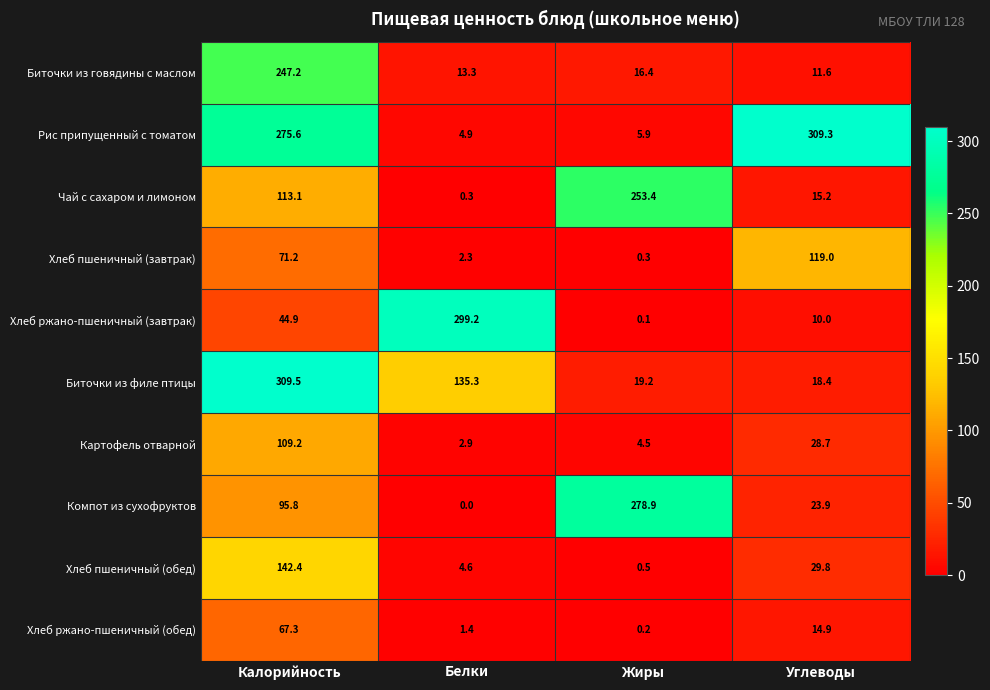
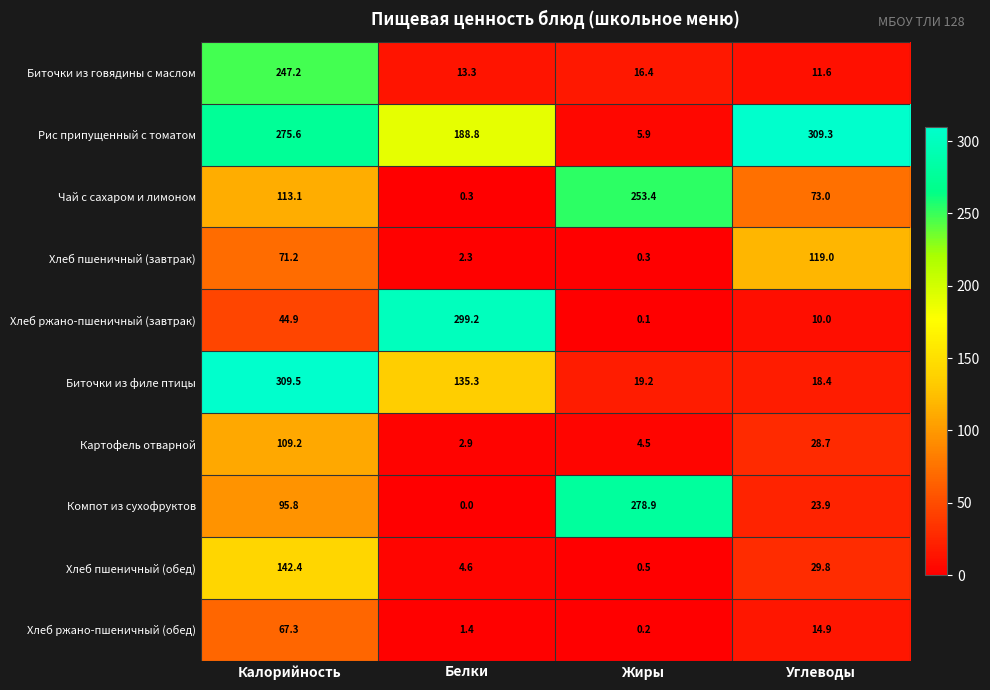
  {
    "Биточки из говядины с маслом": {
      "Калорийность": 247.2,
      "Белки": 13.3,
      "Жиры": 16.4,
      "Углеводы": 11.6
    },
    "Рис припущенный с томатом": {
      "Калорийность": 275.6,
-     "Белки": 4.9,
+     "Белки": 188.8,
      "Жиры": 5.9,
      "Углеводы": 309.3
    },
    "Чай с сахаром и лимоном": {
      "Калорийность": 113.1,
      "Белки": 0.3,
      "Жиры": 253.4,
-     "Углеводы": 15.2
+     "Углеводы": 73.0
    },
    "Хлеб пшеничный (завтрак)": {
      "Калорийность": 71.2,
      "Белки": 2.3,
      "Жиры": 0.3,
      "Углеводы": 119.0
    },
    "Хлеб ржано-пшеничный (завтрак)": {
      "Калорийность": 44.9,
      "Белки": 299.2,
      "Жиры": 0.1,
      "Углеводы": 10.0
    },
    "Биточки из филе птицы": {
      "Калорийность": 309.5,
      "Белки": 135.3,
      "Жиры": 19.2,
      "Углеводы": 18.4
    },
    "Картофель отварной": {
      "Калорийность": 109.2,
      "Белки": 2.9,
      "Жиры": 4.5,
      "Углеводы": 28.7
    },
    "Компот из сухофруктов": {
      "Калорийность": 95.8,
      "Белки": 0.0,
      "Жиры": 278.9,
      "Углеводы": 23.9
    },
    "Хлеб пшеничный (обед)": {
      "Калорийность": 142.4,
      "Белки": 4.6,
      "Жиры": 0.5,
      "Углеводы": 29.8
    },
    "Хлеб ржано-пшеничный (обед)": {
      "Калорийность": 67.3,
      "Белки": 1.4,
      "Жиры": 0.2,
      "Углеводы": 14.9
    }
  }
